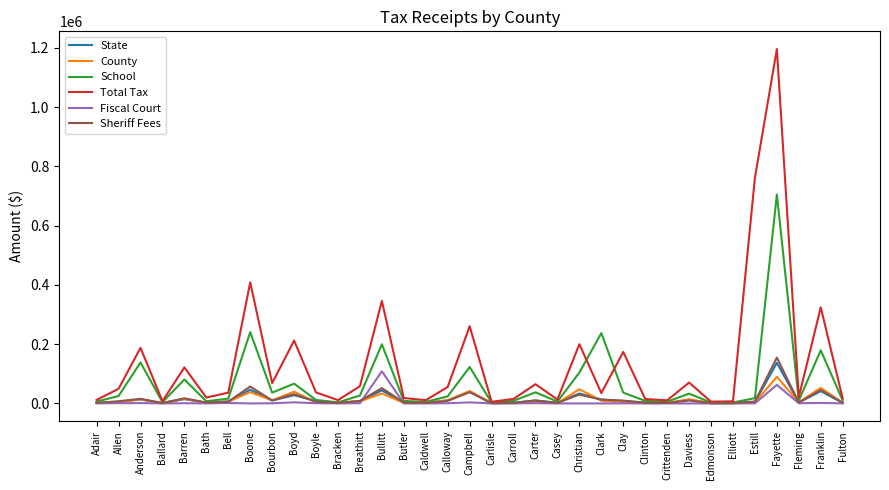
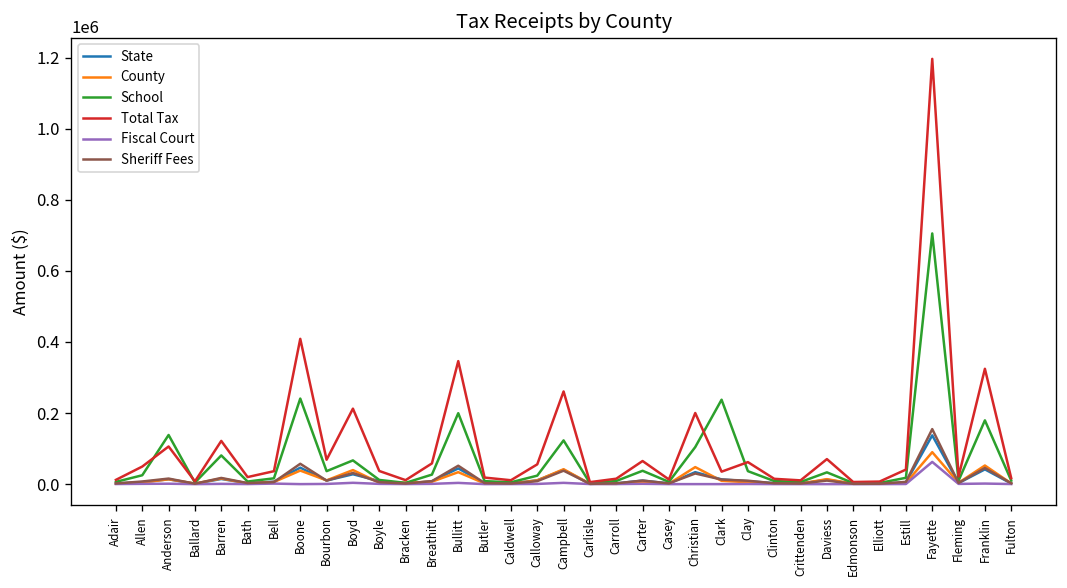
  {
    "State": {
      "Fayette": 140000
    },
    "County": {
      "Bullitt": 30000,
      "Christian": 50000,
      "Fayette": 90000
    },
    "School": {
      "Allen": 20000,
      "Anderson": 140000,
      "Barren": 80000,
      "Bell": 20000,
      "Boone": 240000,
      "Bourbon": 40000,
      "Boyd": 70000,
      "Breathitt": 30000,
      "Bullitt": 200000,
      "Calloway": 20000,
      "Campbell": 120000,
      "Carter": 40000,
      "Christian": 100000,
      "Clark": 240000,
      "Clay": 40000,
      "Daviess": 30000,
      "Estill": 20000,
      "Fayette": 710000,
      "Franklin": 180000
    },
    "Total Tax": {
      "Allen": 50000,
-     "Anderson": 190000,
+     "Anderson": 110000,
      "Barren": 120000,
      "Bath": 20000,
      "Bell": 40000,
      "Boone": 410000,
      "Bourbon": 70000,
      "Boyd": 210000,
      "Boyle": 40000,
      "Breathitt": 60000,
      "Bullitt": 350000,
      "Butler": 20000,
      "Calloway": 60000,
      "Campbell": 260000,
      "Carter": 60000,
      "Christian": 200000,
      "Clark": 40000,
-     "Clay": 170000,
+     "Clay": 60000,
      "Daviess": 70000,
-     "Estill": 760000,
+     "Estill": 40000,
      "Fayette": 1200000,
      "Fleming": 20000,
      "Franklin": 320000
    },
    "Fiscal Court": {
      "Anderson": 0,
      "Barren": 0,
      "Boone": 0,
      "Bourbon": 0,
      "Boyd": 0,
-     "Bullitt": 110000,
+     "Bullitt": 0,
      "Campbell": 0,
      "Christian": 0,
      "Clark": 0,
      "Daviess": 0,
      "Fayette": 60000,
      "Franklin": 0
    },
    "Sheriff Fees": {
      "Boone": 60000,
      "Fayette": 150000
    }
  }
